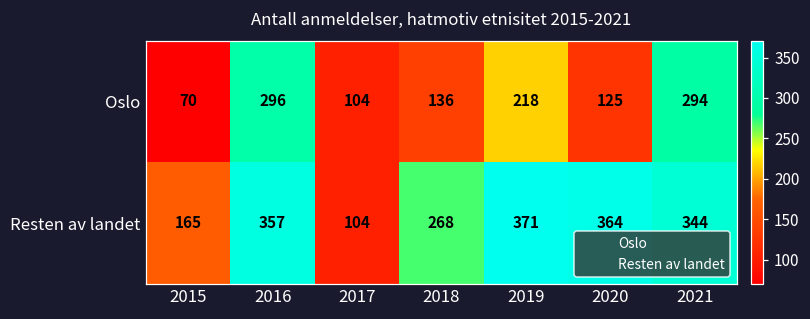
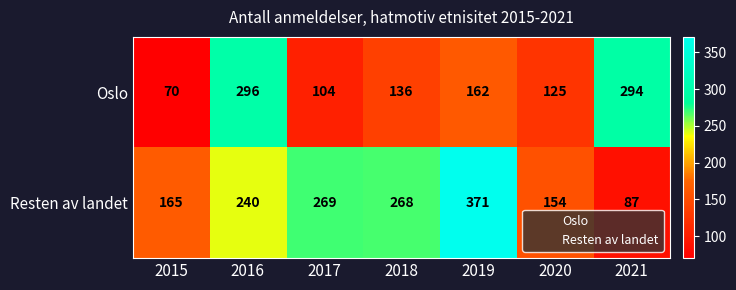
  {
    "Oslo": {
      "2015": 70,
      "2016": 296,
      "2017": 104,
      "2018": 136,
-     "2019": 218,
+     "2019": 162,
      "2020": 125,
      "2021": 294
    },
    "Resten av landet": {
      "2015": 165,
-     "2016": 357,
-     "2017": 104,
+     "2016": 240,
+     "2017": 269,
      "2018": 268,
      "2019": 371,
-     "2020": 364,
-     "2021": 344
+     "2020": 154,
+     "2021": 87
    }
  }
